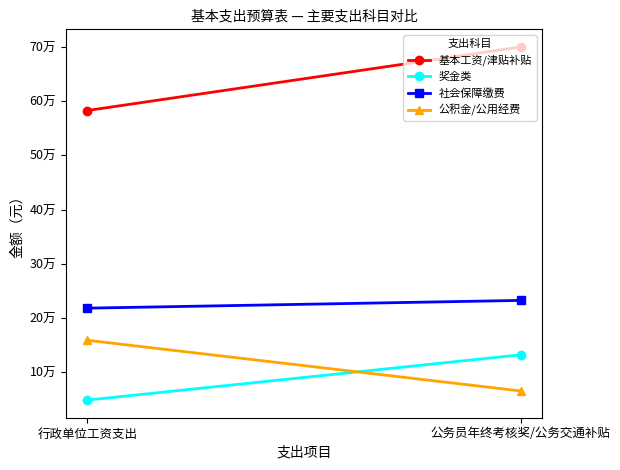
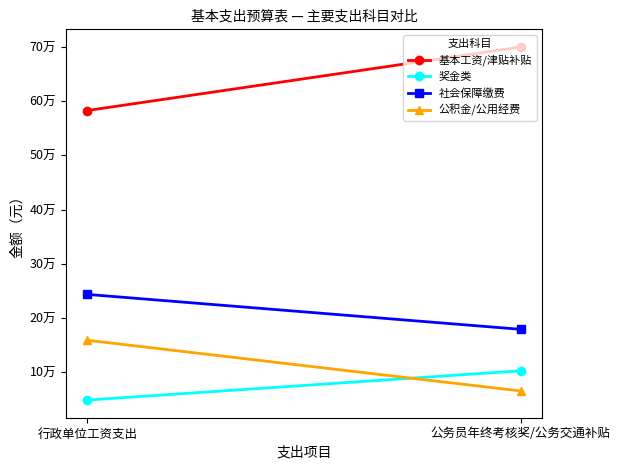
  {
    "基本工资/津贴补贴": {
      "行政单位工资支出": "58万"
    },
    "奖金类": {
      "行政单位工资支出": "5万",
-     "公务员年终考核奖/公务交通补贴": "13万"
+     "公务员年终考核奖/公务交通补贴": "10万"
    },
    "社会保障缴费": {
-     "行政单位工资支出": "22万",
-     "公务员年终考核奖/公务交通补贴": "23万"
+     "行政单位工资支出": "24万",
+     "公务员年终考核奖/公务交通补贴": "18万"
    },
    "公积金/公用经费": {
      "行政单位工资支出": "16万",
      "公务员年终考核奖/公务交通补贴": "7万"
    }
  }
